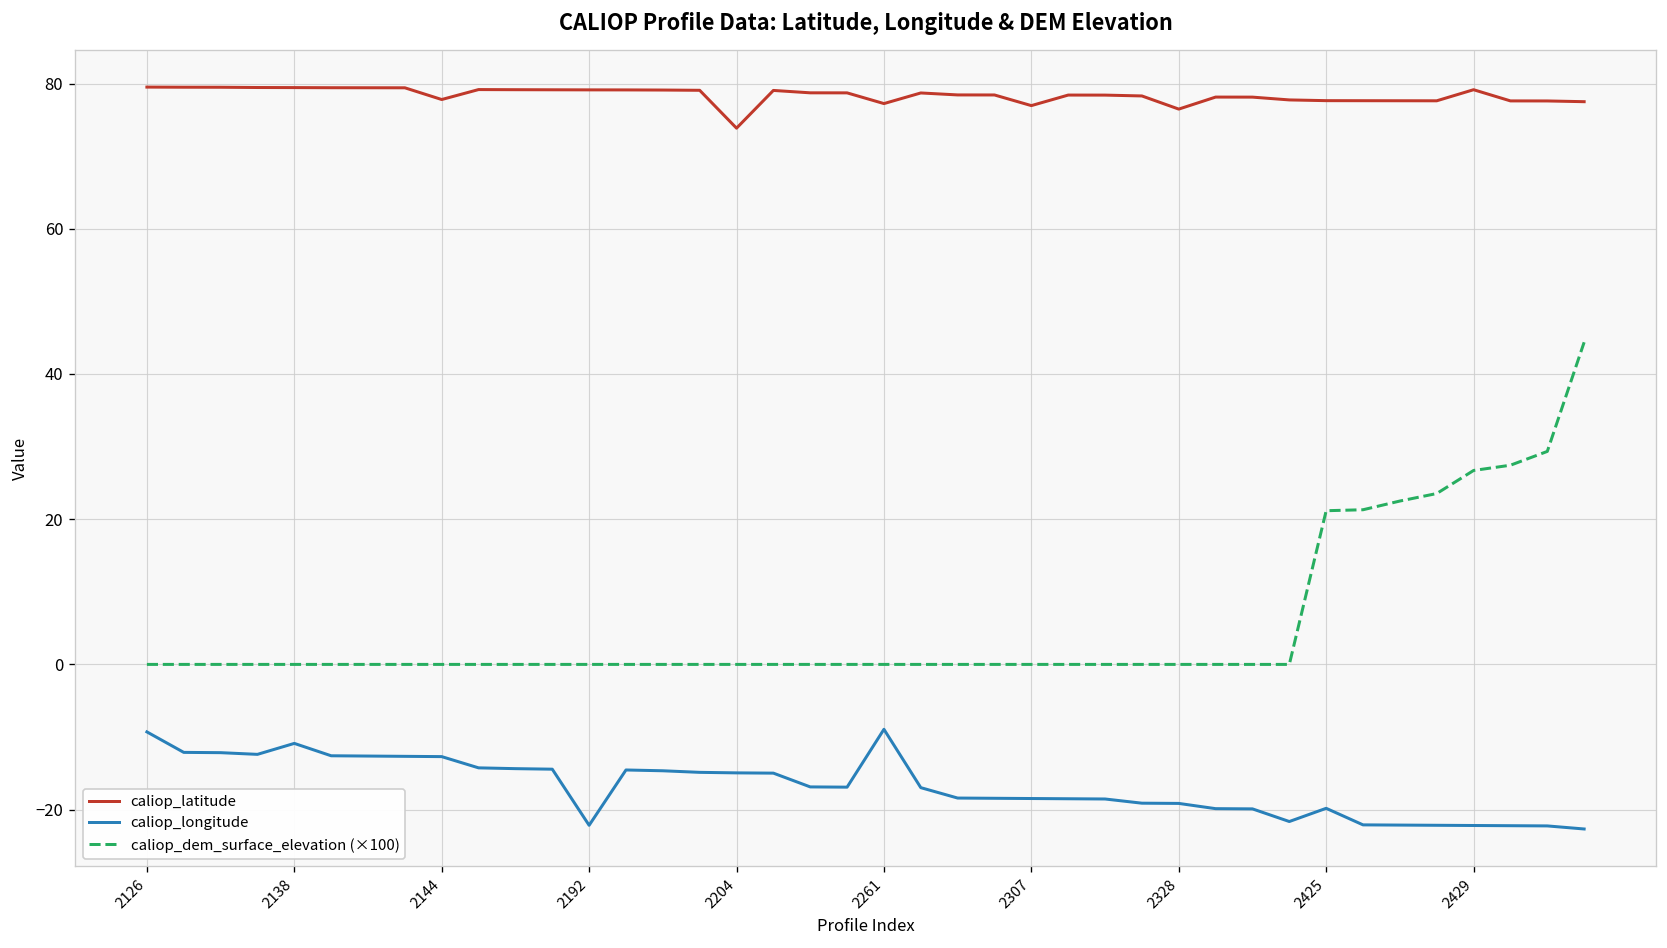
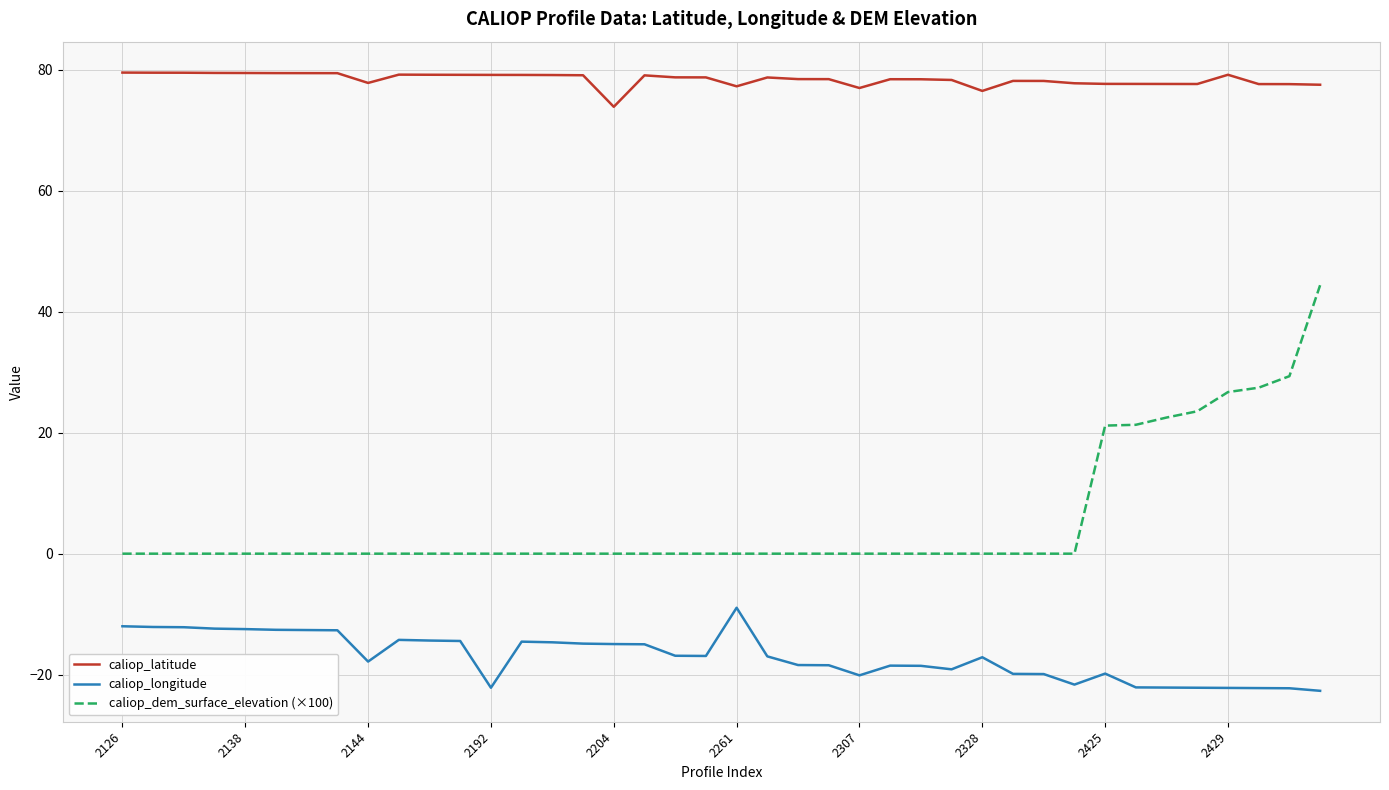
  {
    "caliop_latitude": {
      "2126": 80,
      "2138": 79,
      "2144": 78,
      "2192": 79,
      "2204": 74,
      "2261": 77,
      "2307": 77,
      "2328": 76,
      "2425": 78,
      "2429": 79
    },
    "caliop_longitude": {
-     "2126": -9,
-     "2138": -11,
-     "2144": -13,
+     "2126": -12,
+     "2138": -12,
+     "2144": -18,
      "2192": -22,
      "2204": -15,
      "2261": -9,
-     "2307": -18,
-     "2328": -19,
+     "2307": -20,
+     "2328": -17,
      "2425": -20,
      "2429": -22
    },
    "caliop_dem_surface_elevation (×100)": {
      "2126": 0,
      "2138": 0,
      "2144": 0,
      "2192": 0,
      "2204": 0,
      "2261": 0,
      "2307": 0,
      "2328": 0,
      "2425": 21,
      "2429": 27
    }
  }
